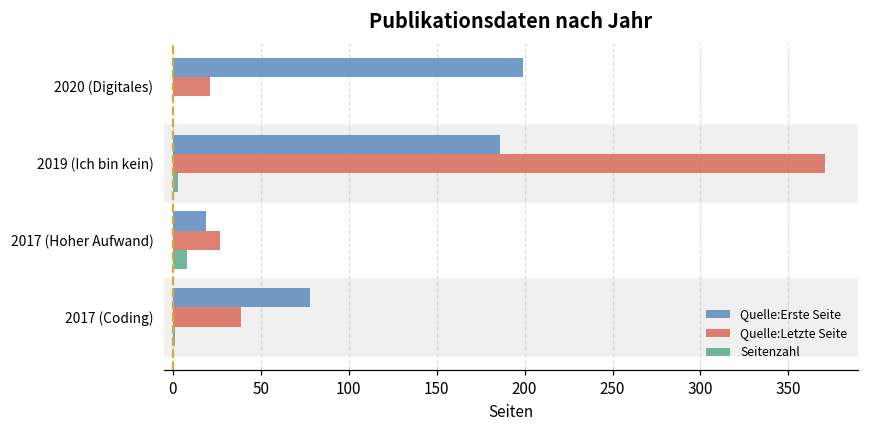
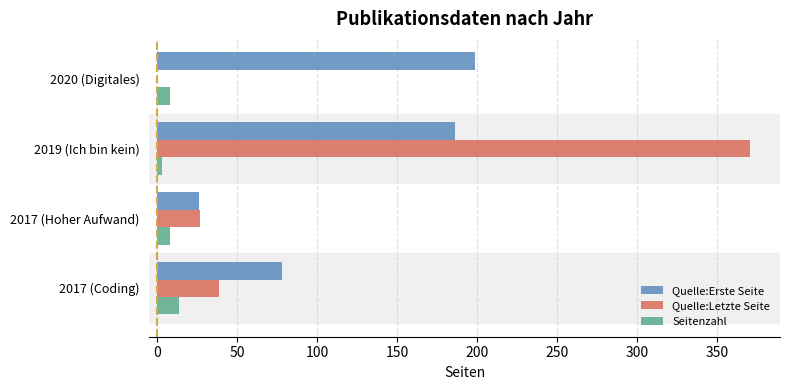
  {
    "Quelle:Erste Seite": {
      "2020 (Digitales)": 199,
      "2019 (Ich bin kein)": 186,
-     "2017 (Hoher Aufwand)": 19,
+     "2017 (Hoher Aufwand)": 26,
      "2017 (Coding)": 78
    },
    "Quelle:Letzte Seite": {
-     "2020 (Digitales)": 21,
+     "2020 (Digitales)": 0,
      "2019 (Ich bin kein)": 371,
      "2017 (Hoher Aufwand)": 27,
      "2017 (Coding)": 39
    },
    "Seitenzahl": {
-     "2020 (Digitales)": 0,
+     "2020 (Digitales)": 8,
      "2019 (Ich bin kein)": 3,
      "2017 (Hoher Aufwand)": 8,
-     "2017 (Coding)": 1
+     "2017 (Coding)": 14
    }
  }
